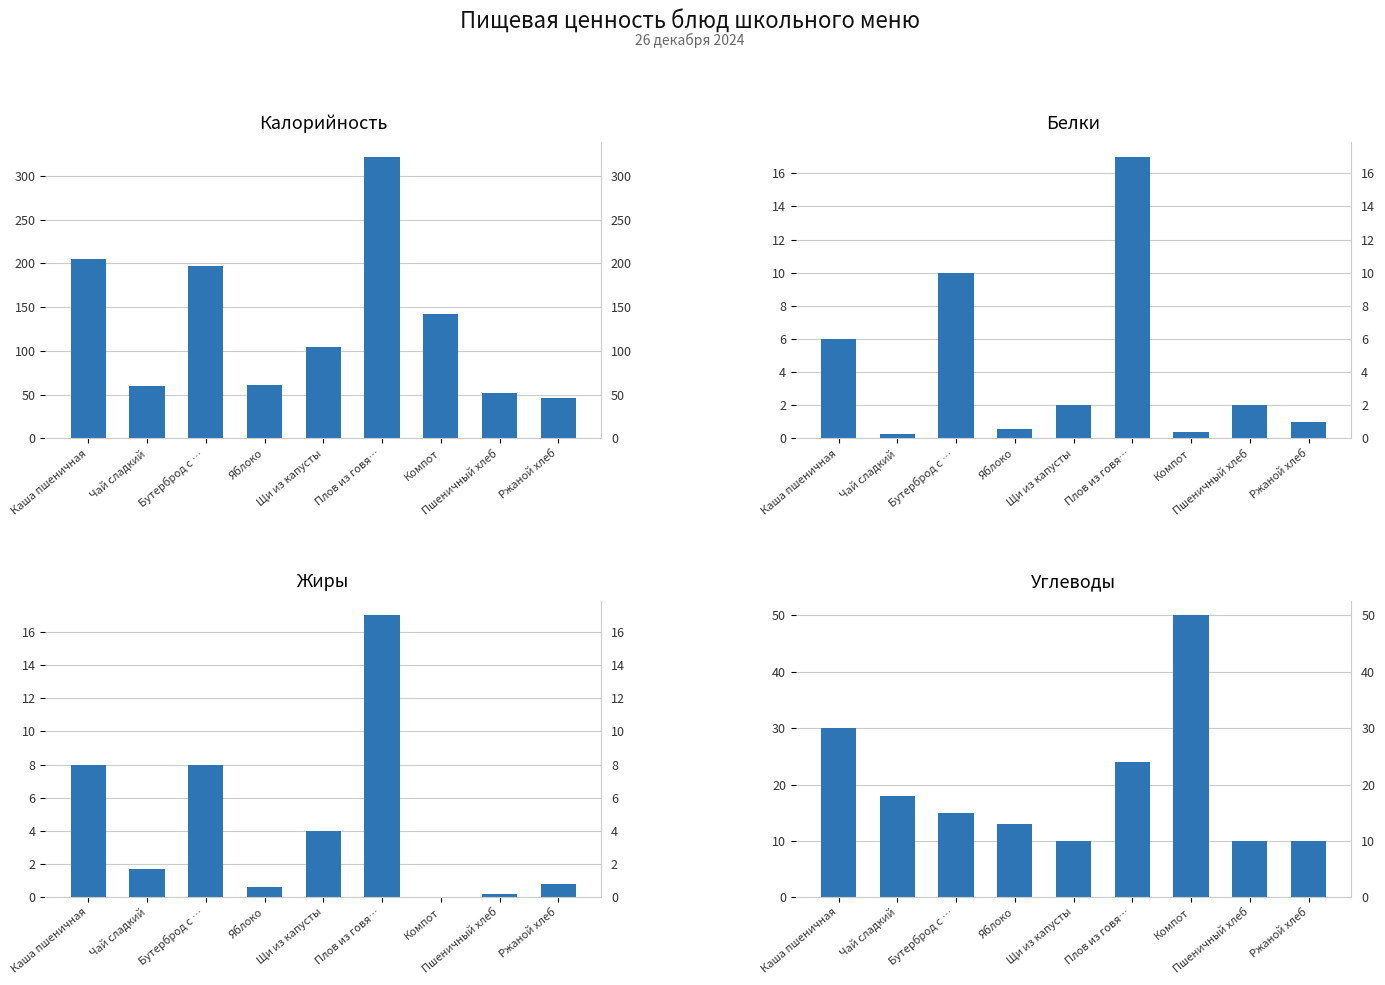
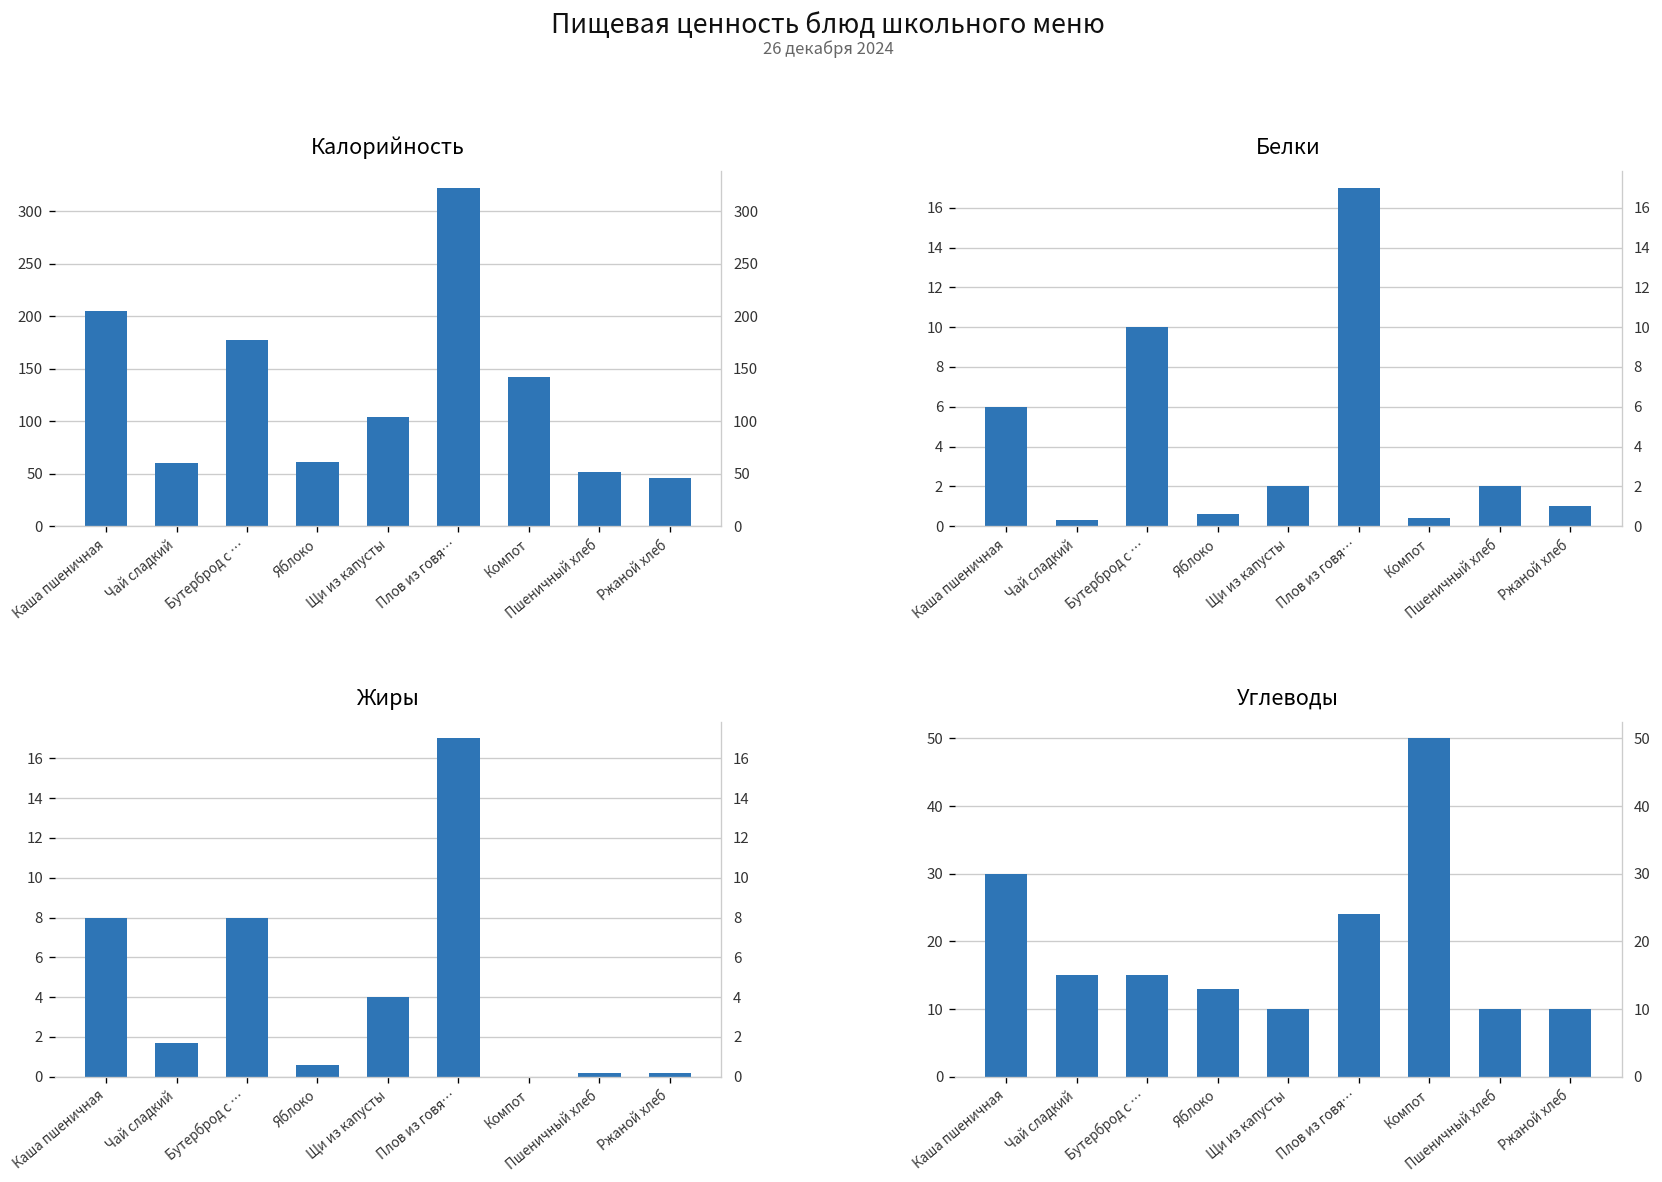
  {
    "Калорийность": {
      "Каша пшеничная": 210,
      "Чай сладкий": 60,
-     "Бутерброд с …": 200,
+     "Бутерброд с …": 180,
      "Яблоко": 60,
      "Щи из капусты": 100,
      "Плов из говя…": 320,
      "Компот": 140,
      "Пшеничный хлеб": 50,
      "Ржаной хлеб": 50
    },
    "Белки": {
      "Каша пшеничная": 6.0,
      "Чай сладкий": 0.3,
      "Бутерброд с …": 10.0,
      "Яблоко": 0.6,
      "Щи из капусты": 2.0,
      "Плов из говя…": 17.0,
      "Компот": 0.4,
      "Пшеничный хлеб": 2.0,
      "Ржаной хлеб": 1.0
    },
    "Жиры": {
      "Каша пшеничная": 8.0,
      "Чай сладкий": 1.7,
      "Бутерброд с …": 8.0,
      "Яблоко": 0.6,
      "Щи из капусты": 4.0,
      "Плов из говя…": 17.0,
      "Компот": 0.0,
      "Пшеничный хлеб": 0.2,
-     "Ржаной хлеб": 0.8
+     "Ржаной хлеб": 0.2
    },
    "Углеводы": {
      "Каша пшеничная": 30,
-     "Чай сладкий": 18,
+     "Чай сладкий": 15,
      "Бутерброд с …": 15,
      "Яблоко": 13,
      "Щи из капусты": 10,
      "Плов из говя…": 24,
      "Компот": 50,
      "Пшеничный хлеб": 10,
      "Ржаной хлеб": 10
    }
  }
